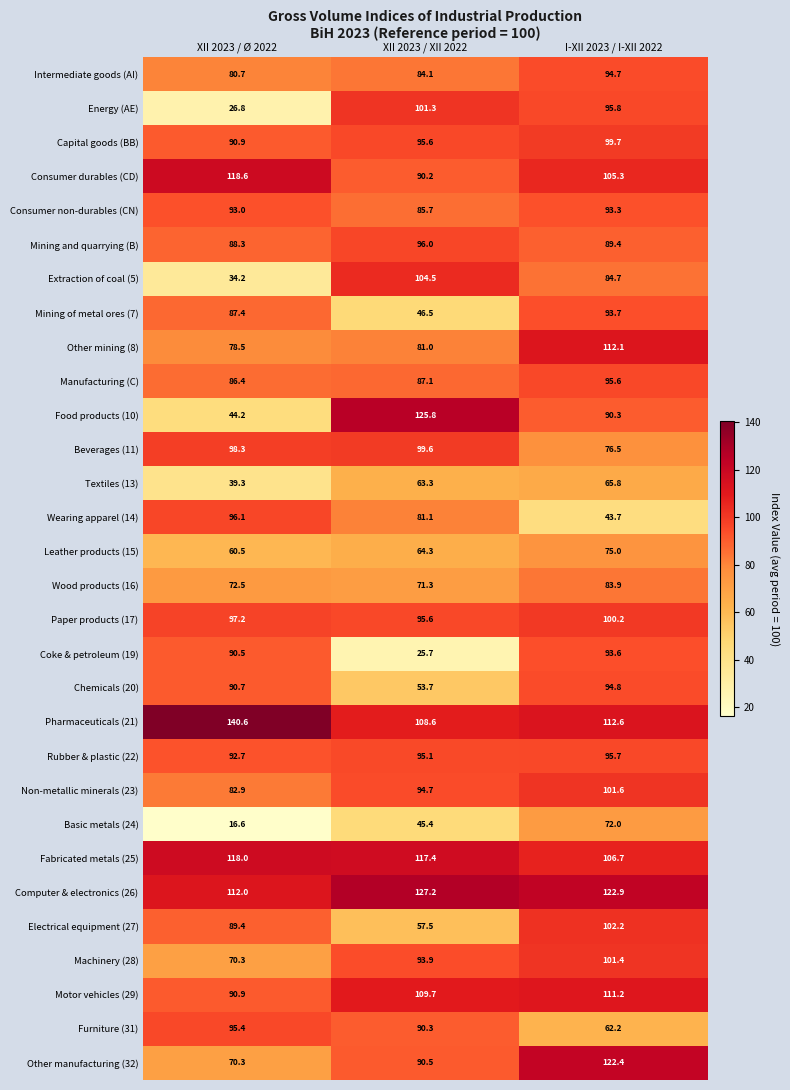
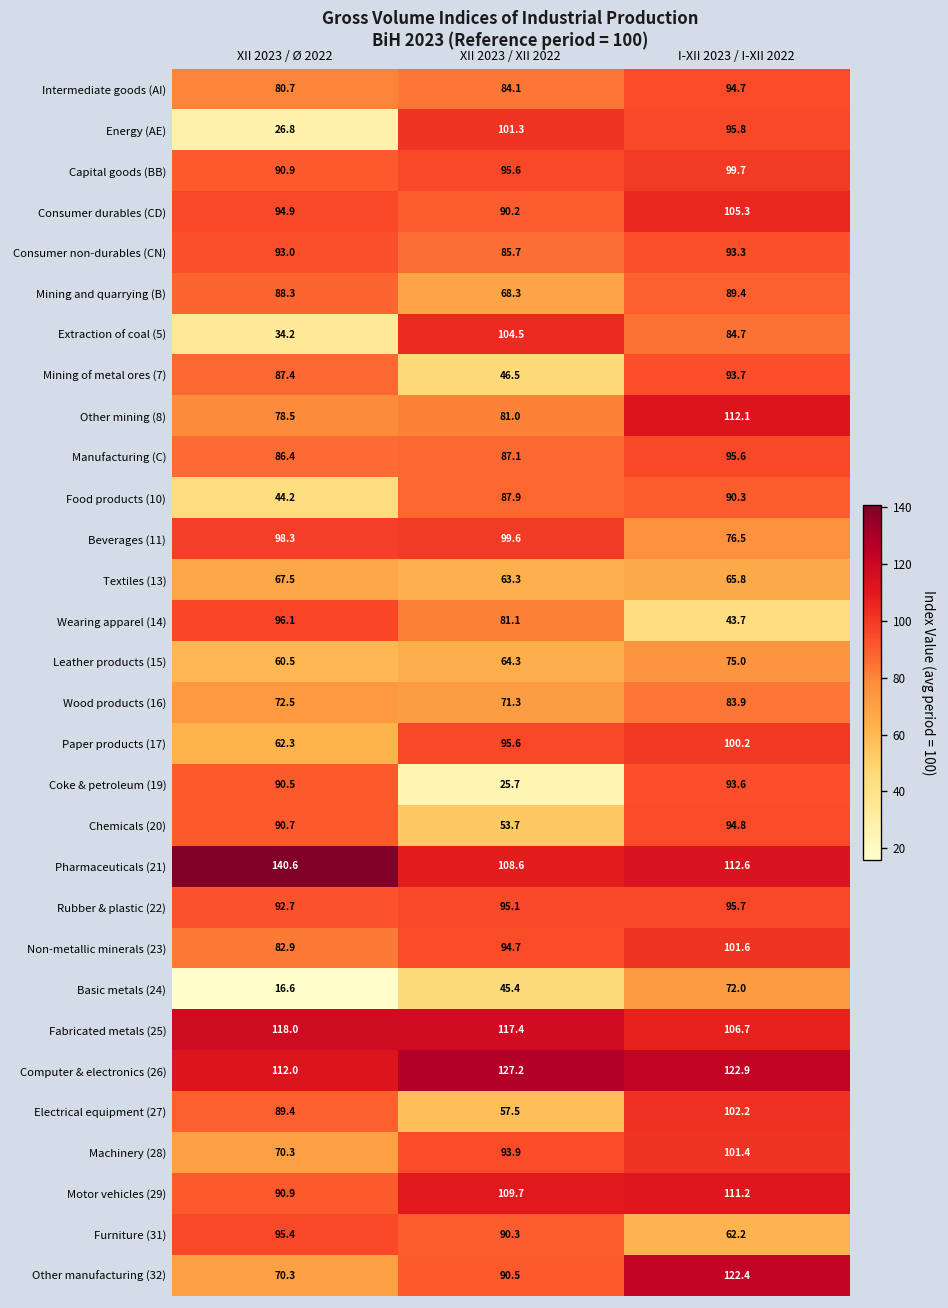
  {
    "Intermediate goods (AI)": {
      "XII 2023 / Ø 2022": 80.7,
      "XII 2023 / XII 2022": 84.1,
      "I-XII 2023 / I-XII 2022": 94.7
    },
    "Energy (AE)": {
      "XII 2023 / Ø 2022": 26.8,
      "XII 2023 / XII 2022": 101.3,
      "I-XII 2023 / I-XII 2022": 95.8
    },
    "Capital goods (BB)": {
      "XII 2023 / Ø 2022": 90.9,
      "XII 2023 / XII 2022": 95.6,
      "I-XII 2023 / I-XII 2022": 99.7
    },
    "Consumer durables (CD)": {
-     "XII 2023 / Ø 2022": 118.6,
+     "XII 2023 / Ø 2022": 94.9,
      "XII 2023 / XII 2022": 90.2,
      "I-XII 2023 / I-XII 2022": 105.3
    },
    "Consumer non-durables (CN)": {
      "XII 2023 / Ø 2022": 93.0,
      "XII 2023 / XII 2022": 85.7,
      "I-XII 2023 / I-XII 2022": 93.3
    },
    "Mining and quarrying (B)": {
      "XII 2023 / Ø 2022": 88.3,
-     "XII 2023 / XII 2022": 96.0,
+     "XII 2023 / XII 2022": 68.3,
      "I-XII 2023 / I-XII 2022": 89.4
    },
    "Extraction of coal (5)": {
      "XII 2023 / Ø 2022": 34.2,
      "XII 2023 / XII 2022": 104.5,
      "I-XII 2023 / I-XII 2022": 84.7
    },
    "Mining of metal ores (7)": {
      "XII 2023 / Ø 2022": 87.4,
      "XII 2023 / XII 2022": 46.5,
      "I-XII 2023 / I-XII 2022": 93.7
    },
    "Other mining (8)": {
      "XII 2023 / Ø 2022": 78.5,
      "XII 2023 / XII 2022": 81.0,
      "I-XII 2023 / I-XII 2022": 112.1
    },
    "Manufacturing (C)": {
      "XII 2023 / Ø 2022": 86.4,
      "XII 2023 / XII 2022": 87.1,
      "I-XII 2023 / I-XII 2022": 95.6
    },
    "Food products (10)": {
      "XII 2023 / Ø 2022": 44.2,
-     "XII 2023 / XII 2022": 125.8,
+     "XII 2023 / XII 2022": 87.9,
      "I-XII 2023 / I-XII 2022": 90.3
    },
    "Beverages (11)": {
      "XII 2023 / Ø 2022": 98.3,
      "XII 2023 / XII 2022": 99.6,
      "I-XII 2023 / I-XII 2022": 76.5
    },
    "Textiles (13)": {
-     "XII 2023 / Ø 2022": 39.3,
+     "XII 2023 / Ø 2022": 67.5,
      "XII 2023 / XII 2022": 63.3,
      "I-XII 2023 / I-XII 2022": 65.8
    },
    "Wearing apparel (14)": {
      "XII 2023 / Ø 2022": 96.1,
      "XII 2023 / XII 2022": 81.1,
      "I-XII 2023 / I-XII 2022": 43.7
    },
    "Leather products (15)": {
      "XII 2023 / Ø 2022": 60.5,
      "XII 2023 / XII 2022": 64.3,
      "I-XII 2023 / I-XII 2022": 75.0
    },
    "Wood products (16)": {
      "XII 2023 / Ø 2022": 72.5,
      "XII 2023 / XII 2022": 71.3,
      "I-XII 2023 / I-XII 2022": 83.9
    },
    "Paper products (17)": {
-     "XII 2023 / Ø 2022": 97.2,
+     "XII 2023 / Ø 2022": 62.3,
      "XII 2023 / XII 2022": 95.6,
      "I-XII 2023 / I-XII 2022": 100.2
    },
    "Coke & petroleum (19)": {
      "XII 2023 / Ø 2022": 90.5,
      "XII 2023 / XII 2022": 25.7,
      "I-XII 2023 / I-XII 2022": 93.6
    },
    "Chemicals (20)": {
      "XII 2023 / Ø 2022": 90.7,
      "XII 2023 / XII 2022": 53.7,
      "I-XII 2023 / I-XII 2022": 94.8
    },
    "Pharmaceuticals (21)": {
      "XII 2023 / Ø 2022": 140.6,
      "XII 2023 / XII 2022": 108.6,
      "I-XII 2023 / I-XII 2022": 112.6
    },
    "Rubber & plastic (22)": {
      "XII 2023 / Ø 2022": 92.7,
      "XII 2023 / XII 2022": 95.1,
      "I-XII 2023 / I-XII 2022": 95.7
    },
    "Non-metallic minerals (23)": {
      "XII 2023 / Ø 2022": 82.9,
      "XII 2023 / XII 2022": 94.7,
      "I-XII 2023 / I-XII 2022": 101.6
    },
    "Basic metals (24)": {
      "XII 2023 / Ø 2022": 16.6,
      "XII 2023 / XII 2022": 45.4,
      "I-XII 2023 / I-XII 2022": 72.0
    },
    "Fabricated metals (25)": {
      "XII 2023 / Ø 2022": 118.0,
      "XII 2023 / XII 2022": 117.4,
      "I-XII 2023 / I-XII 2022": 106.7
    },
    "Computer & electronics (26)": {
      "XII 2023 / Ø 2022": 112.0,
      "XII 2023 / XII 2022": 127.2,
      "I-XII 2023 / I-XII 2022": 122.9
    },
    "Electrical equipment (27)": {
      "XII 2023 / Ø 2022": 89.4,
      "XII 2023 / XII 2022": 57.5,
      "I-XII 2023 / I-XII 2022": 102.2
    },
    "Machinery (28)": {
      "XII 2023 / Ø 2022": 70.3,
      "XII 2023 / XII 2022": 93.9,
      "I-XII 2023 / I-XII 2022": 101.4
    },
    "Motor vehicles (29)": {
      "XII 2023 / Ø 2022": 90.9,
      "XII 2023 / XII 2022": 109.7,
      "I-XII 2023 / I-XII 2022": 111.2
    },
    "Furniture (31)": {
      "XII 2023 / Ø 2022": 95.4,
      "XII 2023 / XII 2022": 90.3,
      "I-XII 2023 / I-XII 2022": 62.2
    },
    "Other manufacturing (32)": {
      "XII 2023 / Ø 2022": 70.3,
      "XII 2023 / XII 2022": 90.5,
      "I-XII 2023 / I-XII 2022": 122.4
    }
  }
